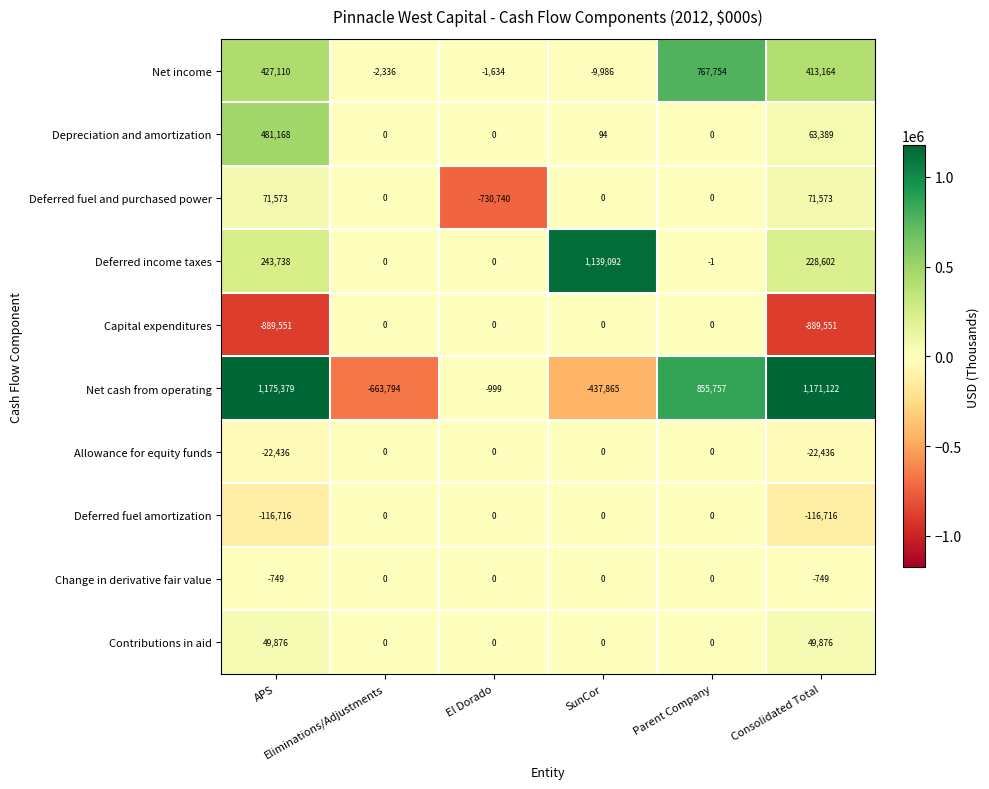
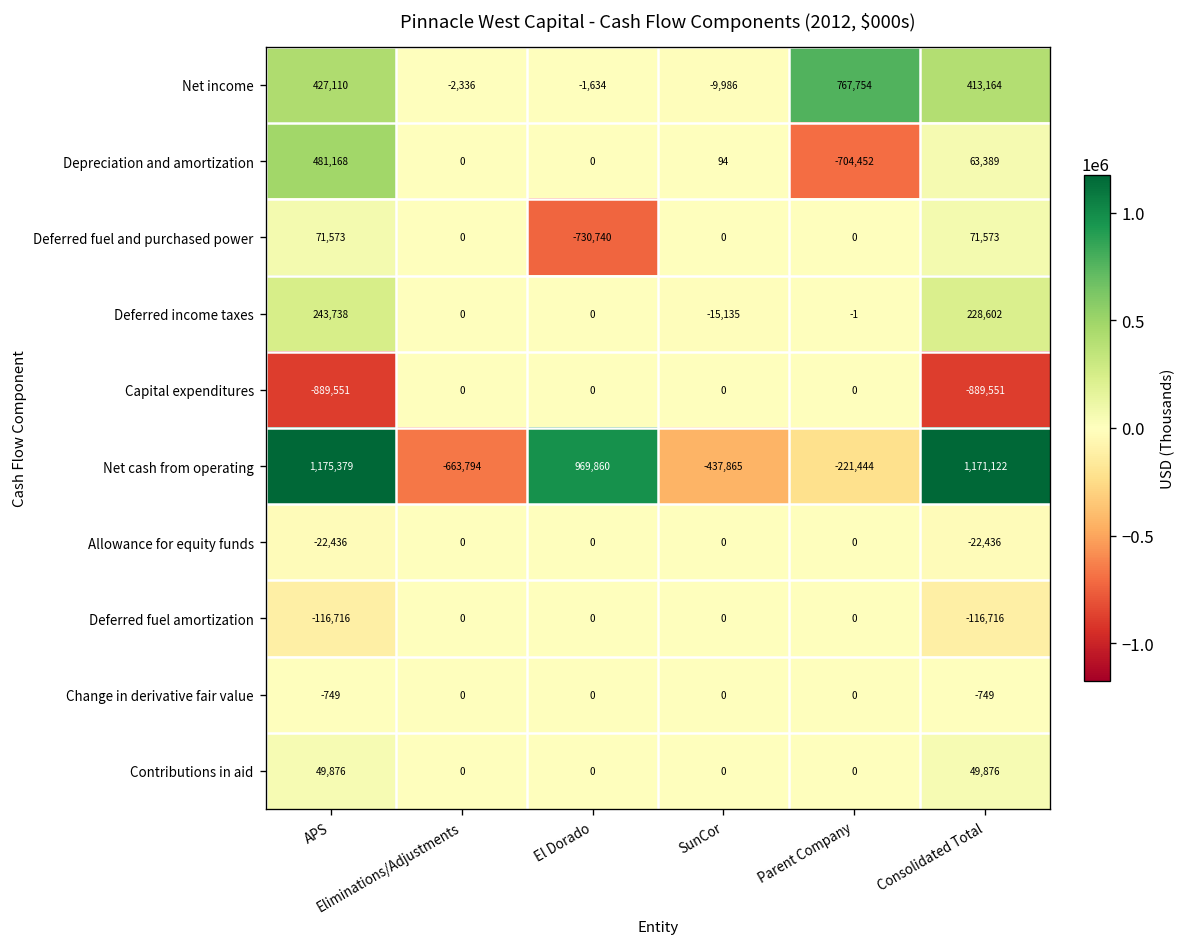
  {
    "Net income": {
      "APS": "427,110",
      "Eliminations/Adjustments": "-2,336",
      "El Dorado": "-1,634",
      "SunCor": "-9,986",
      "Parent Company": "767,754",
      "Consolidated Total": "413,164"
    },
    "Depreciation and amortization": {
      "APS": "481,168",
      "Eliminations/Adjustments": "0",
      "El Dorado": "0",
      "SunCor": "94",
-     "Parent Company": "0",
+     "Parent Company": "-704,452",
      "Consolidated Total": "63,389"
    },
    "Deferred fuel and purchased power": {
      "APS": "71,573",
      "Eliminations/Adjustments": "0",
      "El Dorado": "-730,740",
      "SunCor": "0",
      "Parent Company": "0",
      "Consolidated Total": "71,573"
    },
    "Deferred income taxes": {
      "APS": "243,738",
      "Eliminations/Adjustments": "0",
      "El Dorado": "0",
-     "SunCor": "1,139,092",
+     "SunCor": "-15,135",
      "Parent Company": "-1",
      "Consolidated Total": "228,602"
    },
    "Capital expenditures": {
      "APS": "-889,551",
      "Eliminations/Adjustments": "0",
      "El Dorado": "0",
      "SunCor": "0",
      "Parent Company": "0",
      "Consolidated Total": "-889,551"
    },
    "Net cash from operating": {
      "APS": "1,175,379",
      "Eliminations/Adjustments": "-663,794",
-     "El Dorado": "-999",
+     "El Dorado": "969,860",
      "SunCor": "-437,865",
-     "Parent Company": "855,757",
+     "Parent Company": "-221,444",
      "Consolidated Total": "1,171,122"
    },
    "Allowance for equity funds": {
      "APS": "-22,436",
      "Eliminations/Adjustments": "0",
      "El Dorado": "0",
      "SunCor": "0",
      "Parent Company": "0",
      "Consolidated Total": "-22,436"
    },
    "Deferred fuel amortization": {
      "APS": "-116,716",
      "Eliminations/Adjustments": "0",
      "El Dorado": "0",
      "SunCor": "0",
      "Parent Company": "0",
      "Consolidated Total": "-116,716"
    },
    "Change in derivative fair value": {
      "APS": "-749",
      "Eliminations/Adjustments": "0",
      "El Dorado": "0",
      "SunCor": "0",
      "Parent Company": "0",
      "Consolidated Total": "-749"
    },
    "Contributions in aid": {
      "APS": "49,876",
      "Eliminations/Adjustments": "0",
      "El Dorado": "0",
      "SunCor": "0",
      "Parent Company": "0",
      "Consolidated Total": "49,876"
    }
  }
